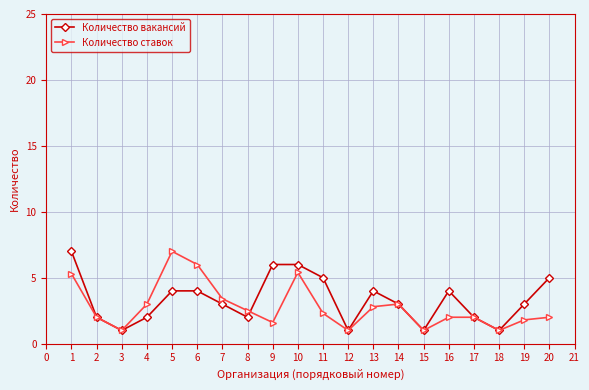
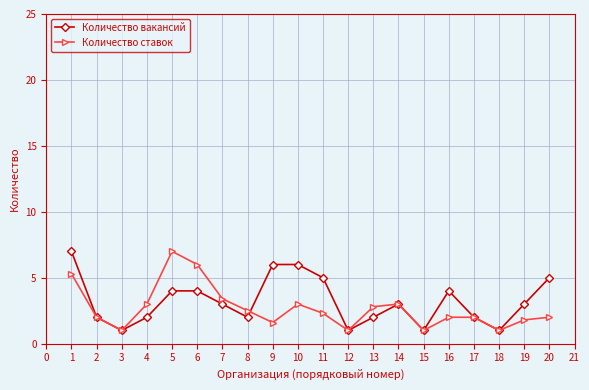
  {
    "Количество вакансий": {
      "1": 7,
      "4": 2,
      "5": 4,
      "6": 4,
      "7": 3,
      "8": 2,
      "9": 6,
      "10": 6,
      "11": 5,
-     "13": 4,
+     "13": 2,
      "16": 4,
      "19": 3,
      "20": 5
    },
    "Количество ставок": {
      "1": 5.3,
      "4": 3.0,
      "5": 7.0,
      "6": 6.0,
      "7": 3.4,
      "8": 2.5,
      "9": 1.6,
-     "10": 5.4,
+     "10": 3.0,
      "11": 2.3,
      "13": 2.8,
      "16": 2.0,
      "19": 1.8,
      "20": 2.0
    }
  }
